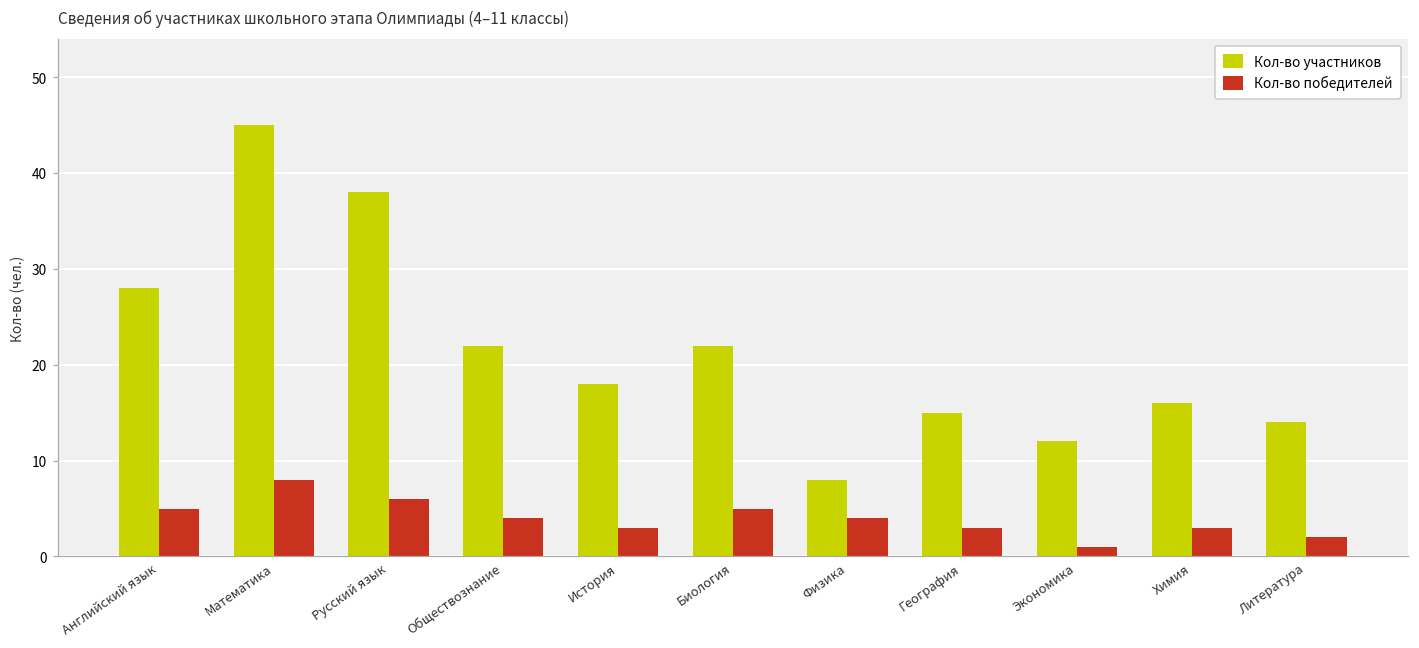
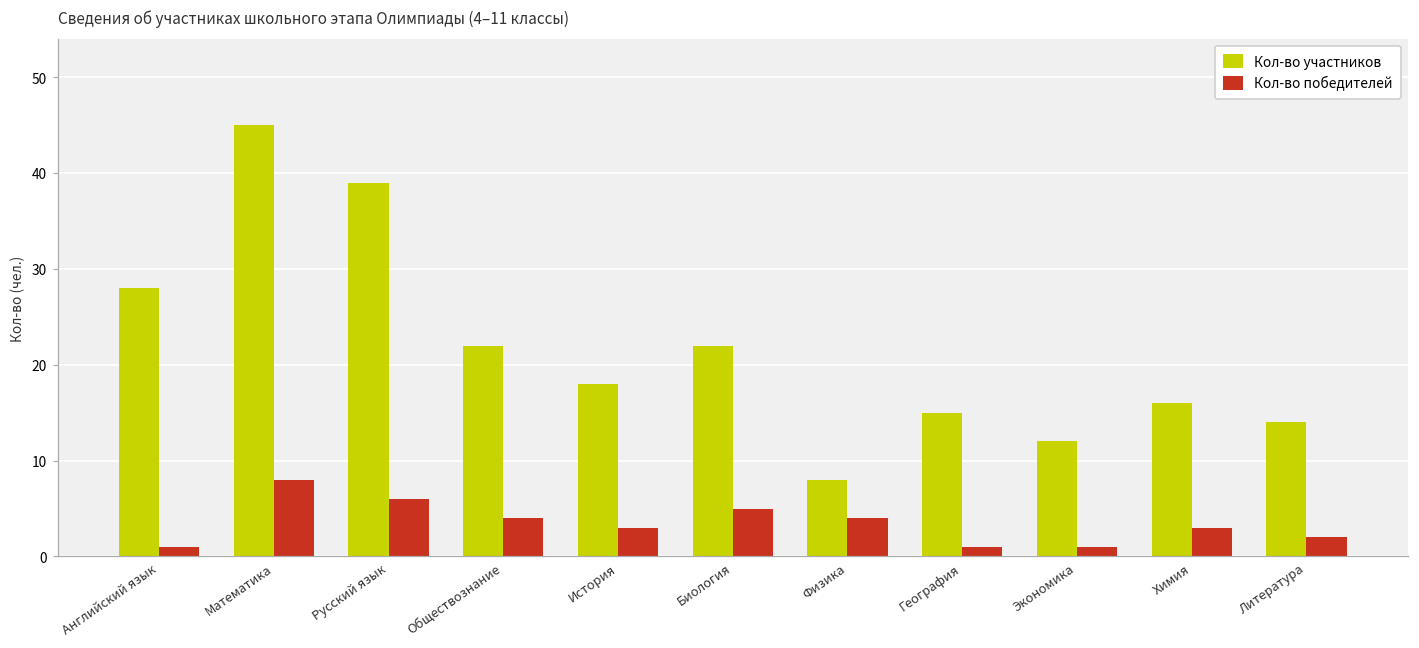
  {
    "Кол-во участников": {
      "Английский язык": 28,
      "Математика": 45,
-     "Русский язык": 38,
+     "Русский язык": 39,
      "Обществознание": 22,
      "История": 18,
      "Биология": 22,
      "Физика": 8,
      "География": 15,
      "Экономика": 12,
      "Химия": 16,
      "Литература": 14
    },
    "Кол-во победителей": {
-     "Английский язык": 5,
+     "Английский язык": 1,
      "Математика": 8,
      "Русский язык": 6,
      "Обществознание": 4,
      "История": 3,
      "Биология": 5,
      "Физика": 4,
-     "География": 3,
+     "География": 1,
      "Экономика": 1,
      "Химия": 3,
      "Литература": 2
    }
  }
